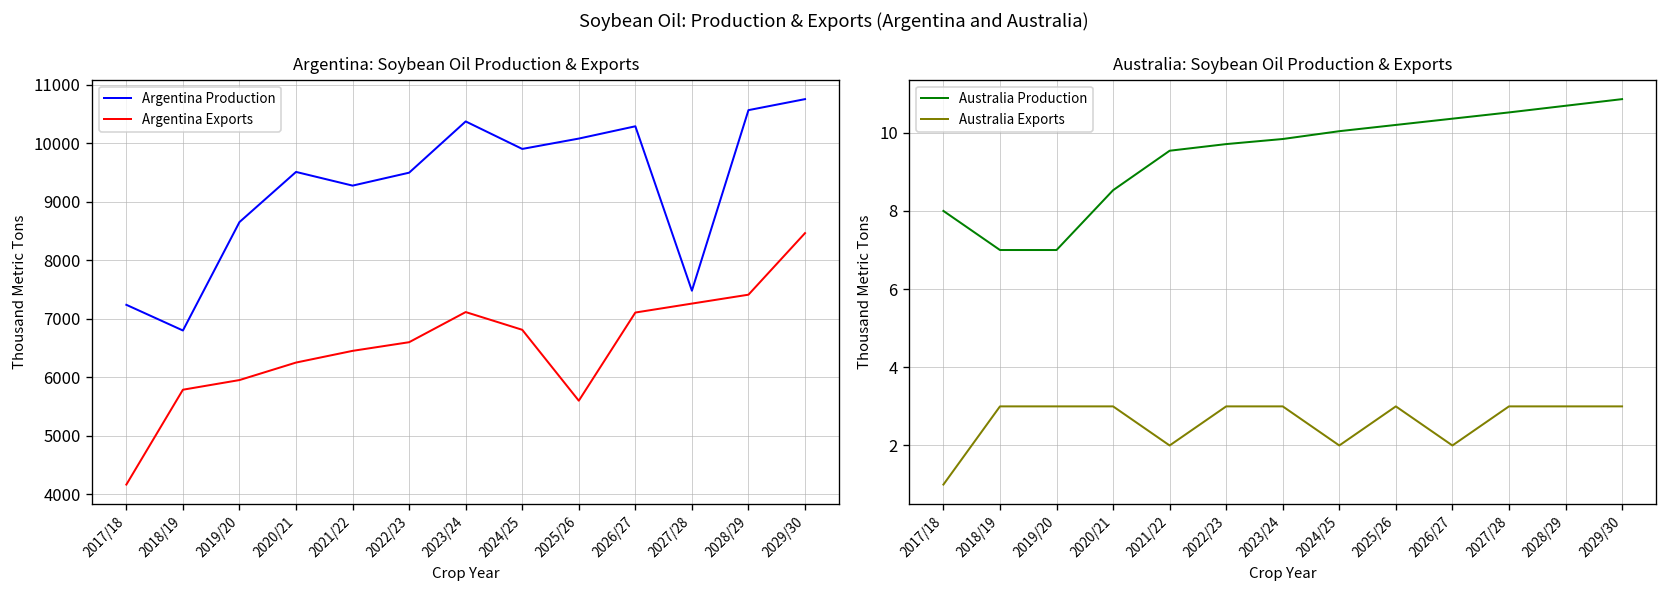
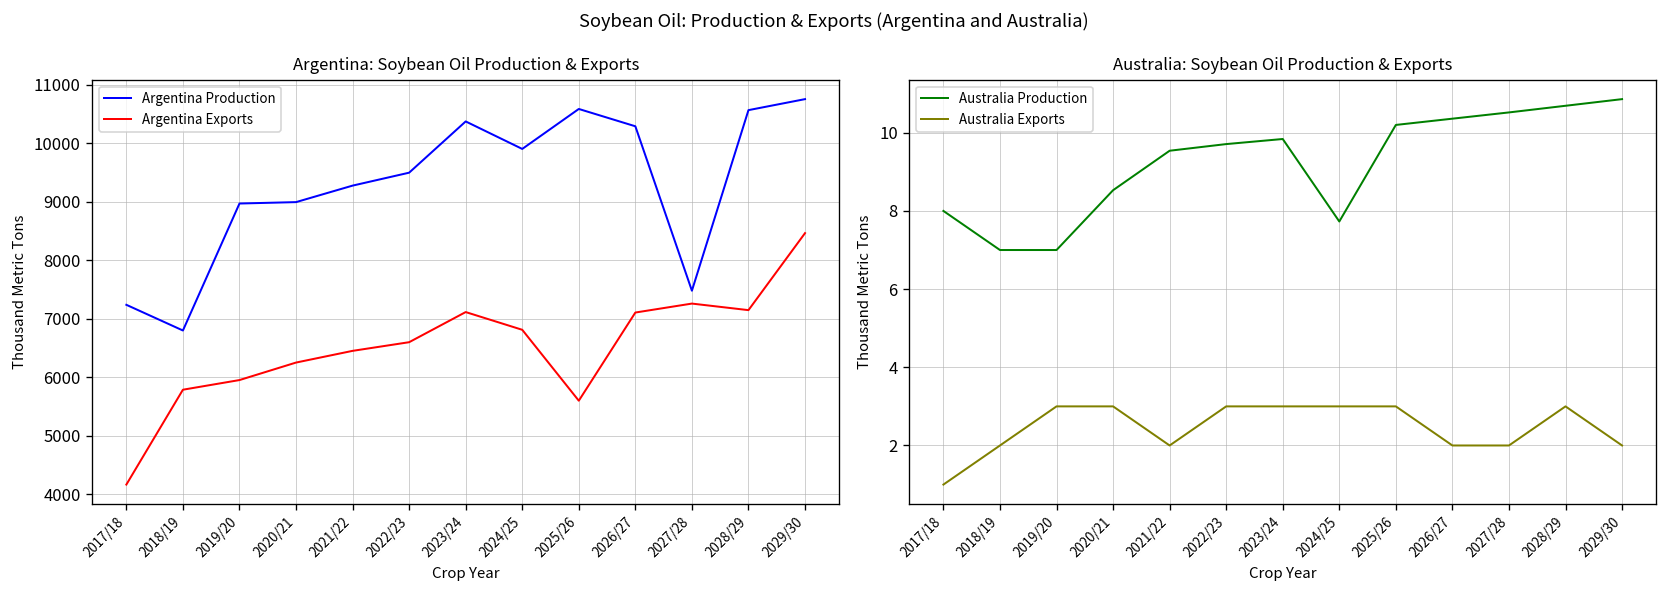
  {
    "Argentina: Soybean Oil Production & Exports": {
      "Argentina Production": {
        "2017/18": 7200,
        "2018/19": 6800,
-       "2019/20": 8700,
-       "2020/21": 9500,
+       "2019/20": 9000,
+       "2020/21": 9000,
        "2021/22": 9300,
        "2022/23": 9500,
        "2023/24": 10400,
        "2024/25": 9900,
-       "2025/26": 10100,
+       "2025/26": 10600,
        "2026/27": 10300,
        "2027/28": 7500,
        "2028/29": 10600,
        "2029/30": 10800
      },
      "Argentina Exports": {
        "2017/18": 4200,
        "2018/19": 5800,
        "2019/20": 6000,
        "2020/21": 6200,
        "2021/22": 6400,
        "2022/23": 6600,
        "2023/24": 7100,
        "2024/25": 6800,
        "2025/26": 5600,
        "2026/27": 7100,
        "2027/28": 7300,
-       "2028/29": 7400,
+       "2028/29": 7100,
        "2029/30": 8500
      }
    },
    "Australia: Soybean Oil Production & Exports": {
      "Australia Production": {
        "2017/18": 8.0,
        "2018/19": 7.0,
        "2019/20": 7.0,
        "2020/21": 8.5,
        "2021/22": 9.5,
        "2022/23": 9.7,
        "2023/24": 9.8,
-       "2024/25": 10.0,
+       "2024/25": 7.7,
        "2025/26": 10.2,
        "2026/27": 10.4,
        "2027/28": 10.5,
        "2028/29": 10.7,
        "2029/30": 10.9
      },
      "Australia Exports": {
        "2017/18": 1,
-       "2018/19": 3,
+       "2018/19": 2,
        "2019/20": 3,
        "2020/21": 3,
        "2021/22": 2,
        "2022/23": 3,
        "2023/24": 3,
-       "2024/25": 2,
+       "2024/25": 3,
        "2025/26": 3,
        "2026/27": 2,
-       "2027/28": 3,
+       "2027/28": 2,
        "2028/29": 3,
-       "2029/30": 3
+       "2029/30": 2
      }
    }
  }
